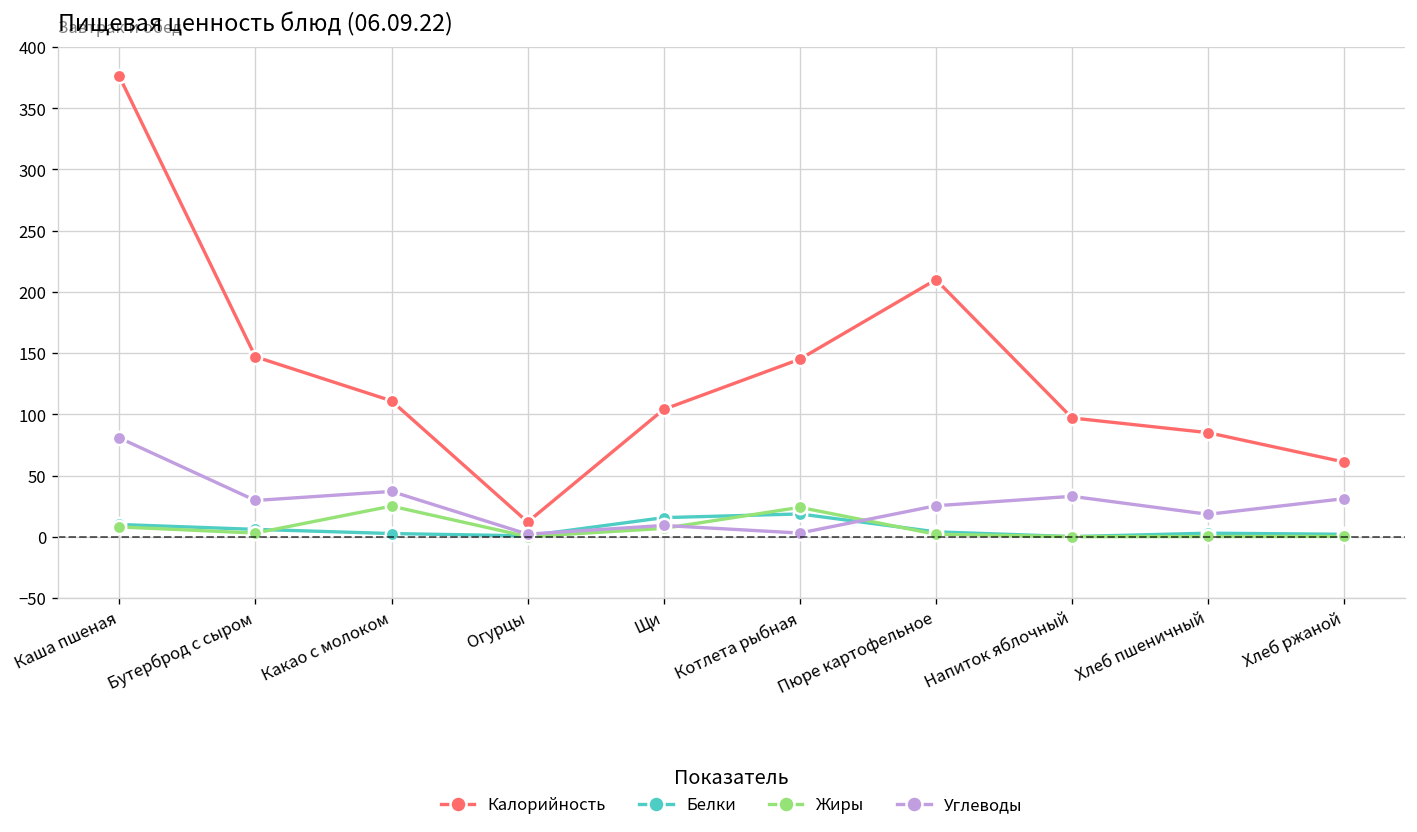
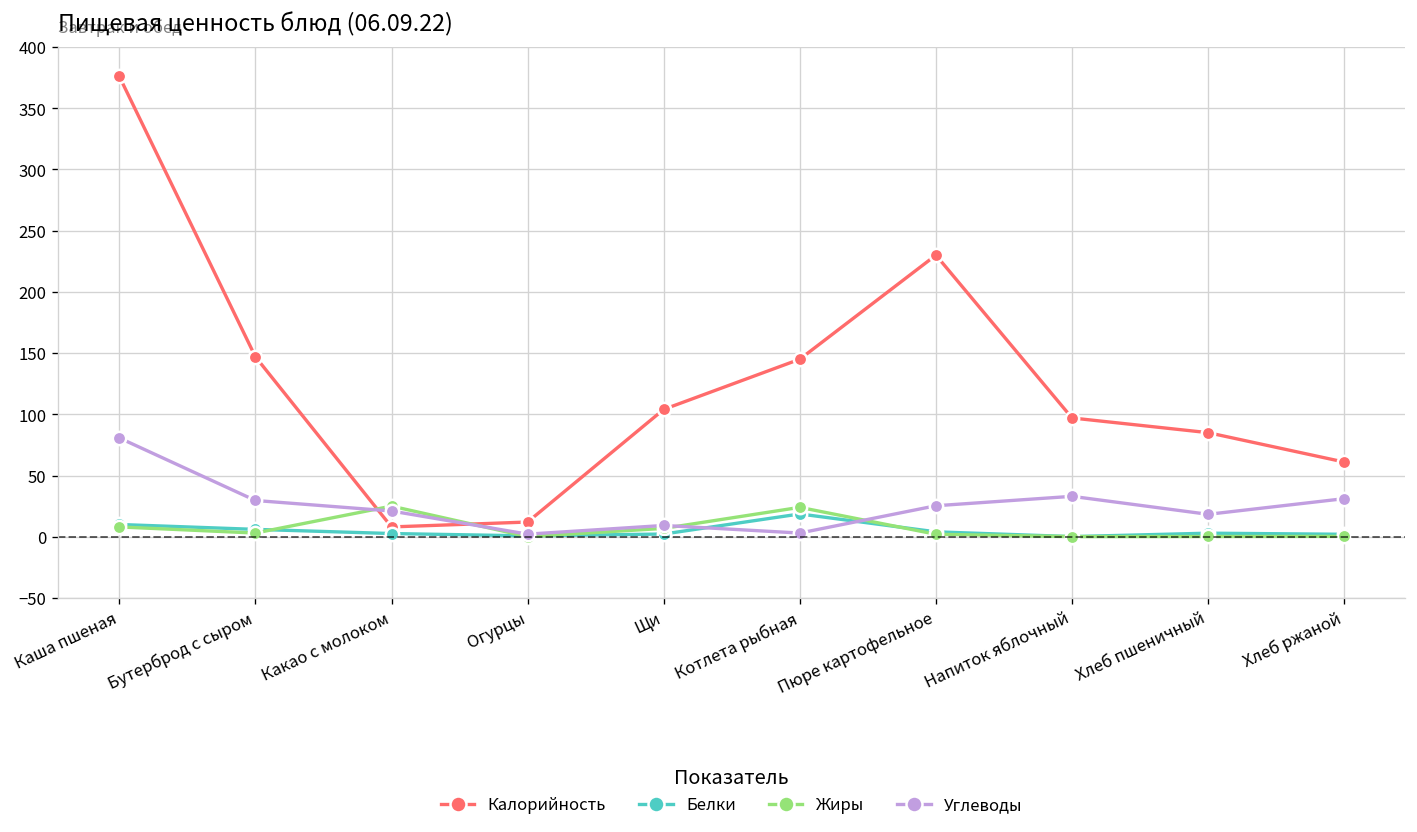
  {
    "Калорийность": {
      "Каша пшеная": 376,
      "Бутерброд с сыром": 147,
-     "Какао с молоком": 111,
+     "Какао с молоком": 8,
      "Огурцы": 12,
      "Щи": 104,
      "Котлета рыбная": 145,
-     "Пюре картофельное": 210,
+     "Пюре картофельное": 230,
      "Напиток яблочный": 97,
      "Хлеб пшеничный": 85,
      "Хлеб ржаной": 61
    },
    "Белки": {
      "Бутерброд с сыром": 6,
      "Какао с молоком": 3,
-     "Щи": 16,
+     "Щи": 2,
      "Котлета рыбная": 19,
      "Хлеб пшеничный": 3
    },
    "Жиры": {
      "Бутерброд с сыром": 3,
      "Какао с молоком": 25,
      "Котлета рыбная": 24,
      "Хлеб пшеничный": 0
    },
    "Углеводы": {
      "Каша пшеная": 81,
      "Бутерброд с сыром": 30,
-     "Какао с молоком": 37,
+     "Какао с молоком": 21,
      "Котлета рыбная": 3,
      "Пюре картофельное": 25,
      "Напиток яблочный": 33,
      "Хлеб пшеничный": 18,
      "Хлеб ржаной": 31
    }
  }
